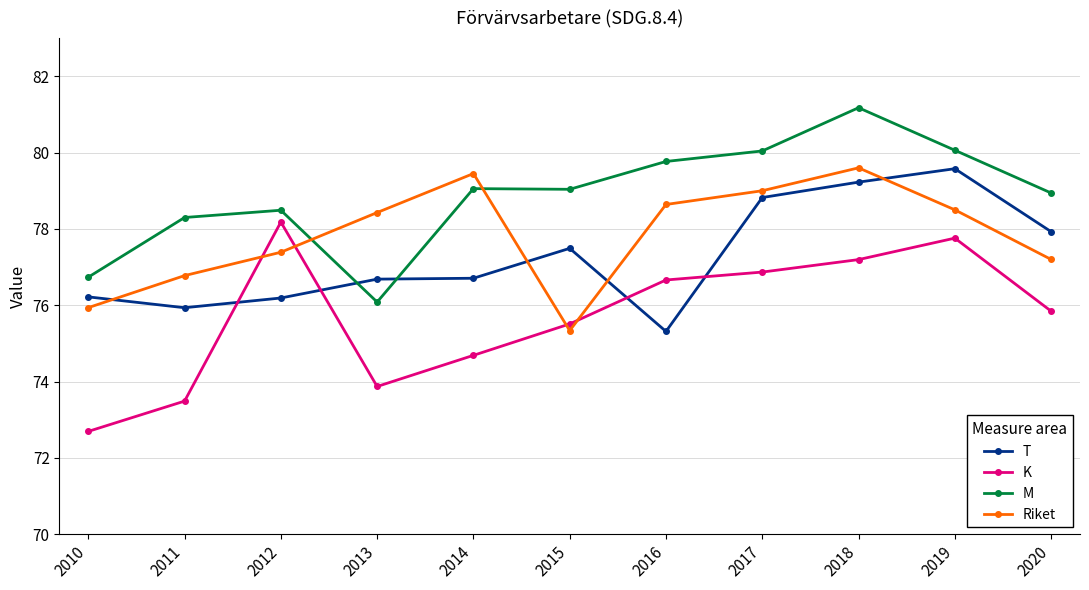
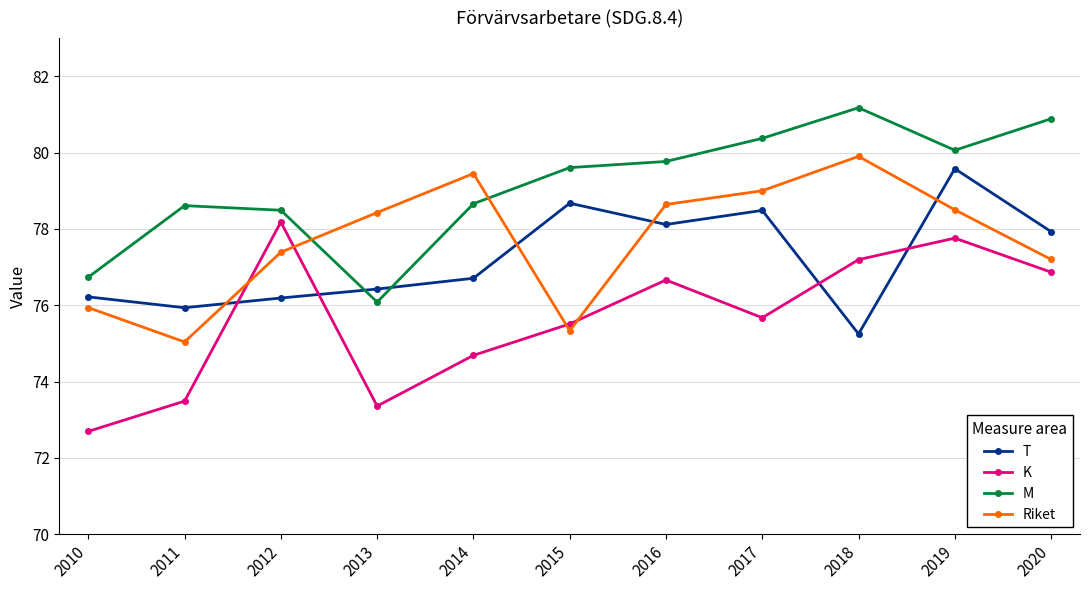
  {
    "T": {
      "2010": 76.2,
      "2011": 75.9,
      "2012": 76.2,
-     "2013": 76.7,
+     "2013": 76.4,
      "2014": 76.7,
-     "2015": 77.5,
-     "2016": 75.3,
-     "2017": 78.8,
-     "2018": 79.2,
+     "2015": 78.7,
+     "2016": 78.1,
+     "2017": 78.5,
+     "2018": 75.2,
      "2019": 79.6,
      "2020": 77.9
    },
    "K": {
      "2010": 72.7,
      "2011": 73.5,
      "2012": 78.2,
-     "2013": 73.9,
+     "2013": 73.4,
      "2014": 74.7,
      "2015": 75.5,
      "2016": 76.7,
-     "2017": 76.9,
+     "2017": 75.7,
      "2018": 77.2,
      "2019": 77.8,
-     "2020": 75.8
+     "2020": 76.9
    },
    "M": {
      "2010": 76.7,
-     "2011": 78.3,
+     "2011": 78.6,
      "2012": 78.5,
      "2013": 76.1,
-     "2014": 79.1,
-     "2015": 79.0,
+     "2014": 78.7,
+     "2015": 79.6,
      "2016": 79.8,
-     "2017": 80.0,
+     "2017": 80.4,
      "2018": 81.2,
      "2019": 80.1,
-     "2020": 78.9
+     "2020": 80.9
    },
    "Riket": {
      "2010": 75.9,
-     "2011": 76.8,
+     "2011": 75.0,
      "2012": 77.4,
      "2013": 78.4,
      "2014": 79.5,
      "2015": 75.3,
      "2016": 78.6,
      "2017": 79.0,
-     "2018": 79.6,
+     "2018": 79.9,
      "2019": 78.5,
      "2020": 77.2
    }
  }
